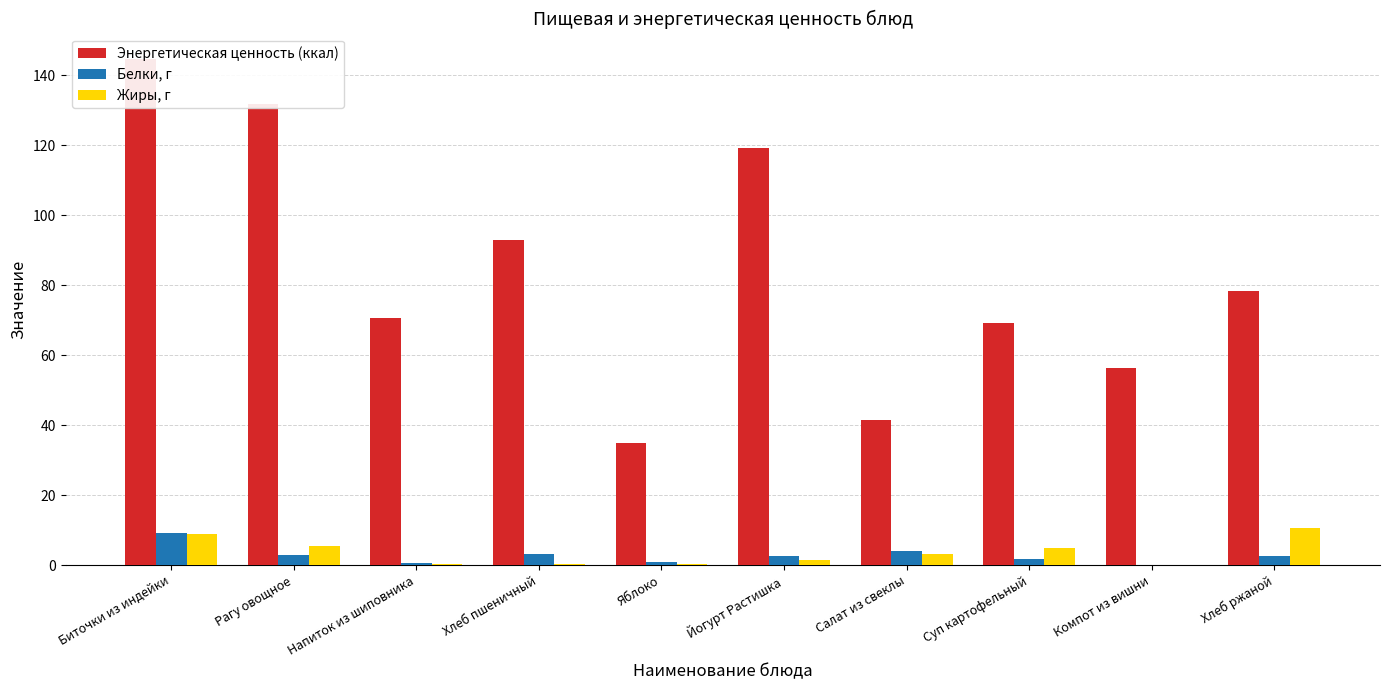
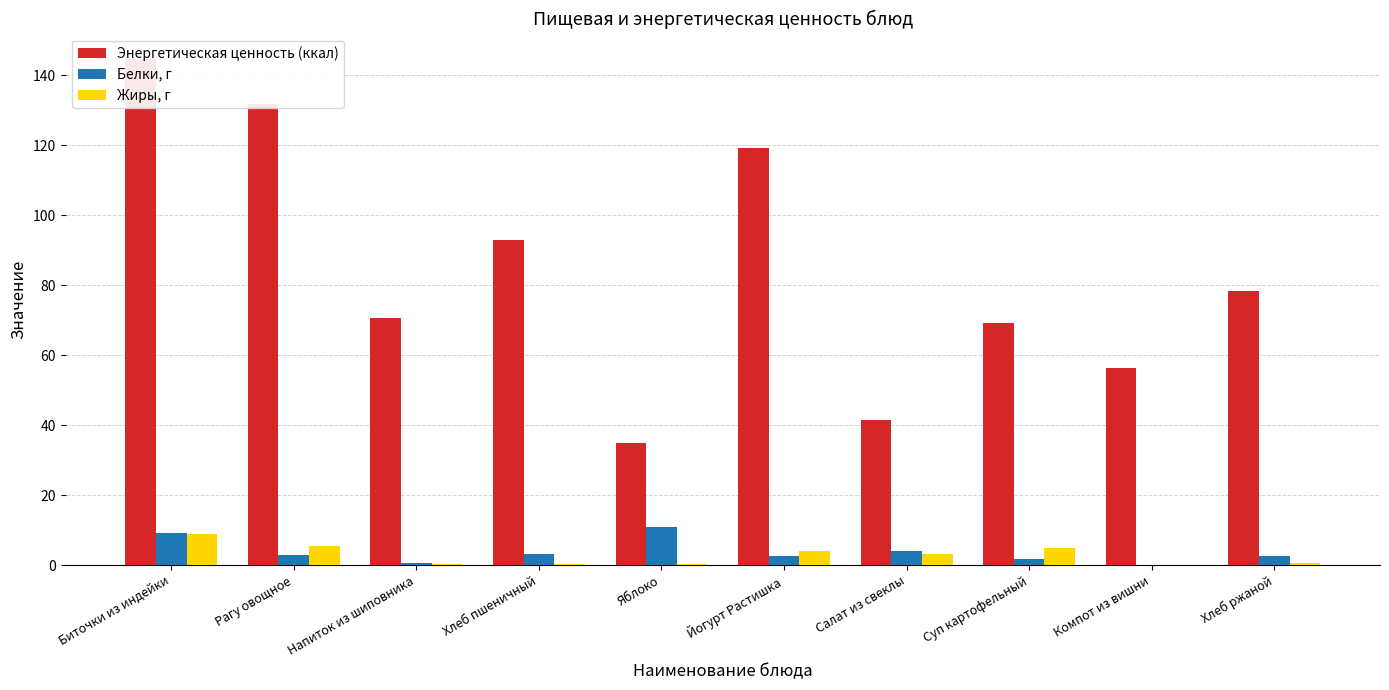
  {
    "Энергетическая ценность (ккал)": {
      "Напиток из шиповника": 71,
      "Хлеб пшеничный": 93,
      "Яблоко": 35,
      "Йогурт Растишка": 119,
      "Салат из свеклы": 42,
      "Суп картофельный": 69,
      "Компот из вишни": 56,
      "Хлеб ржаной": 78
    },
    "Белки, г": {
      "Биточки из индейки": 9,
      "Рагу овощное": 3,
      "Хлеб пшеничный": 3,
-     "Яблоко": 1,
+     "Яблоко": 11,
      "Йогурт Растишка": 3,
      "Салат из свеклы": 4,
      "Суп картофельный": 2,
      "Хлеб ржаной": 3
    },
    "Жиры, г": {
      "Биточки из индейки": 9,
      "Рагу овощное": 5,
-     "Йогурт Растишка": 1,
+     "Йогурт Растишка": 4,
      "Салат из свеклы": 3,
      "Суп картофельный": 5,
-     "Хлеб ржаной": 11
+     "Хлеб ржаной": 0
    }
  }
